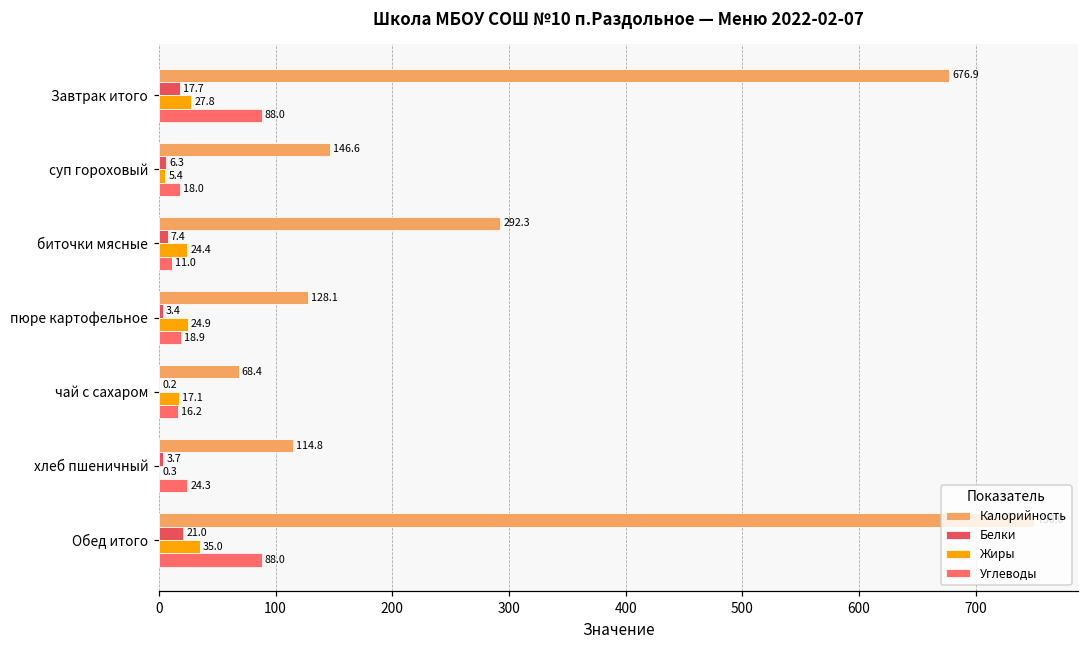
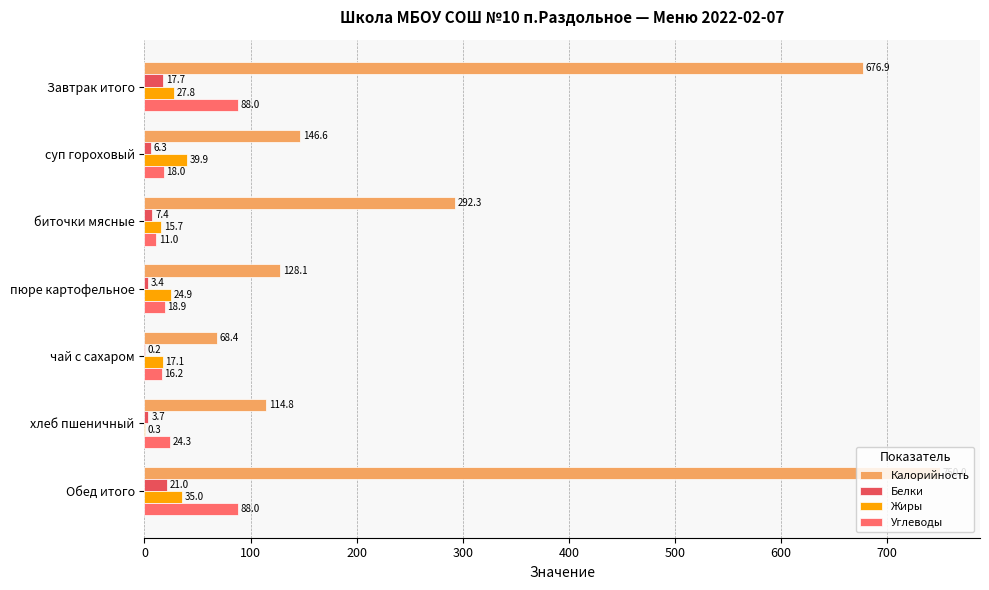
  {
    "Жиры": {
      "Завтрак итого": 27.8,
-     "суп гороховый": 5.4,
-     "биточки мясные": 24.4,
+     "суп гороховый": 39.9,
+     "биточки мясные": 15.7,
      "пюре картофельное": 24.9,
      "чай с сахаром": 17.1,
      "хлеб пшеничный": 0.3,
      "Обед итого": 35.0
    }
  }
